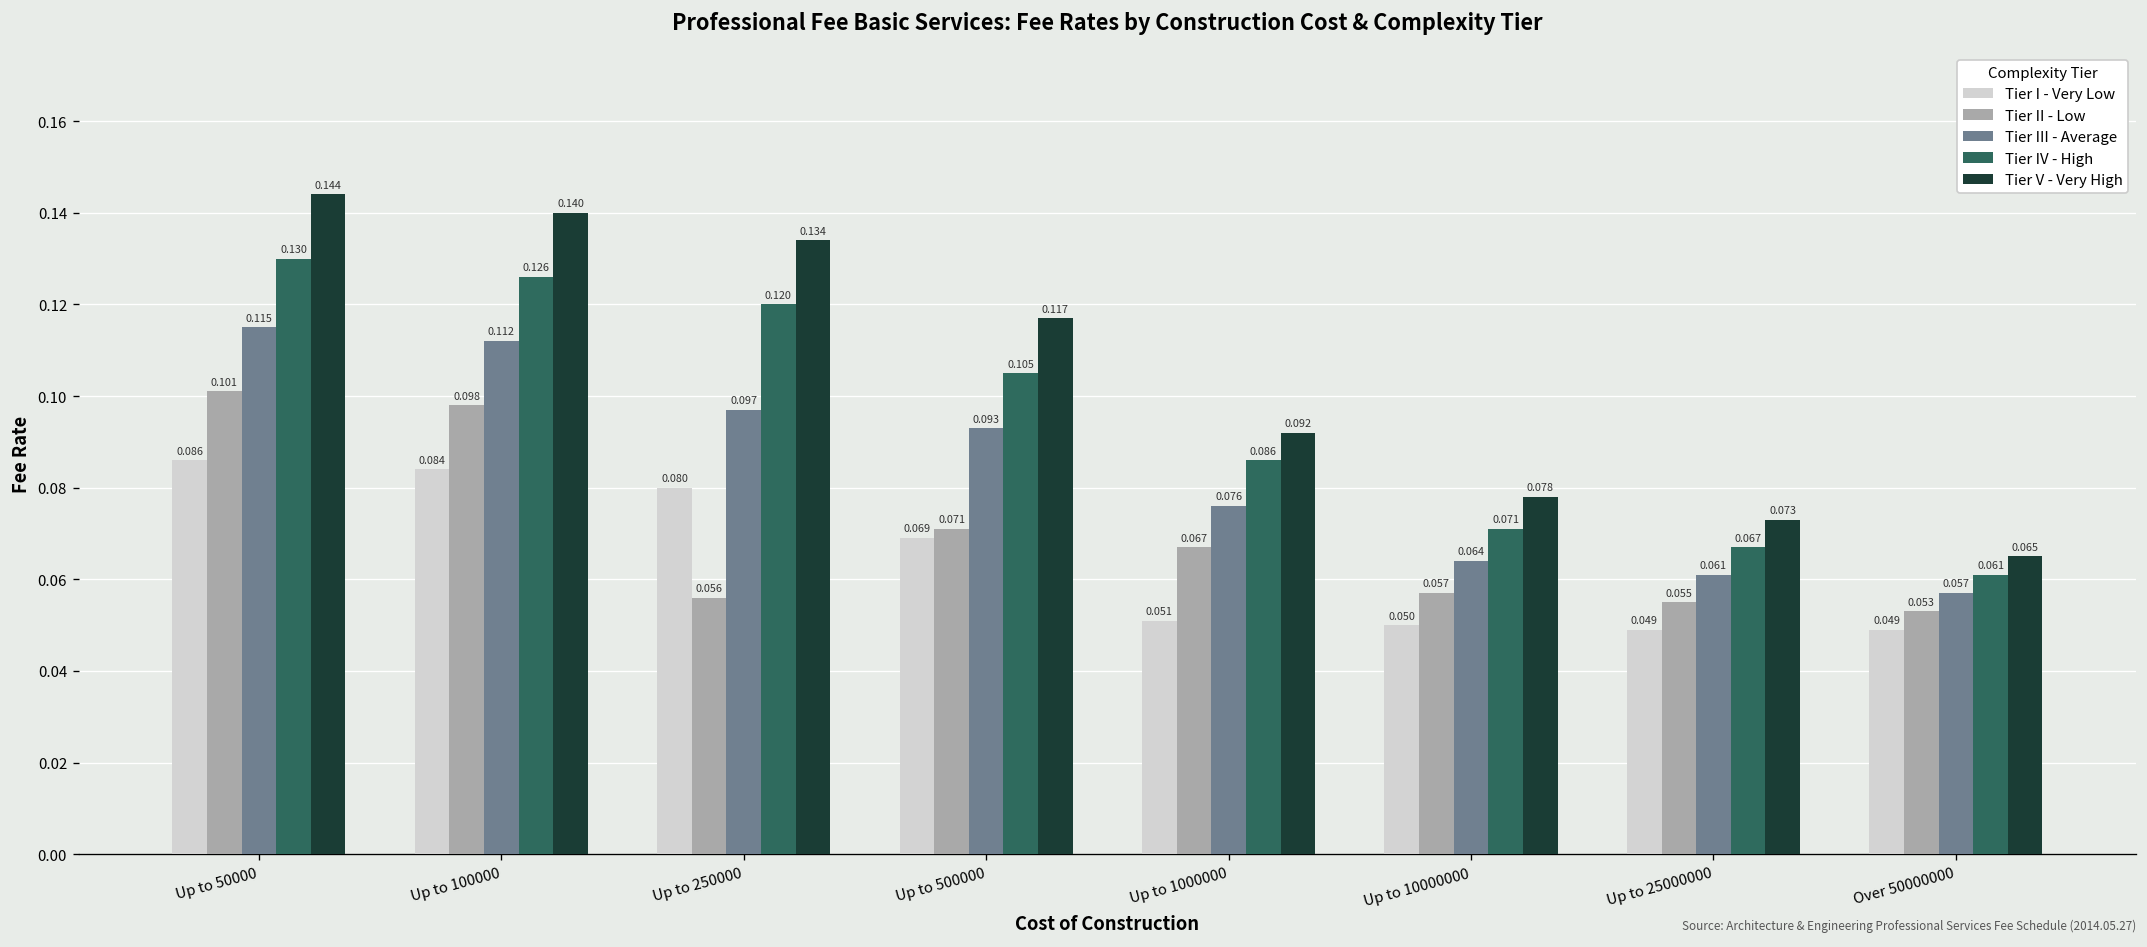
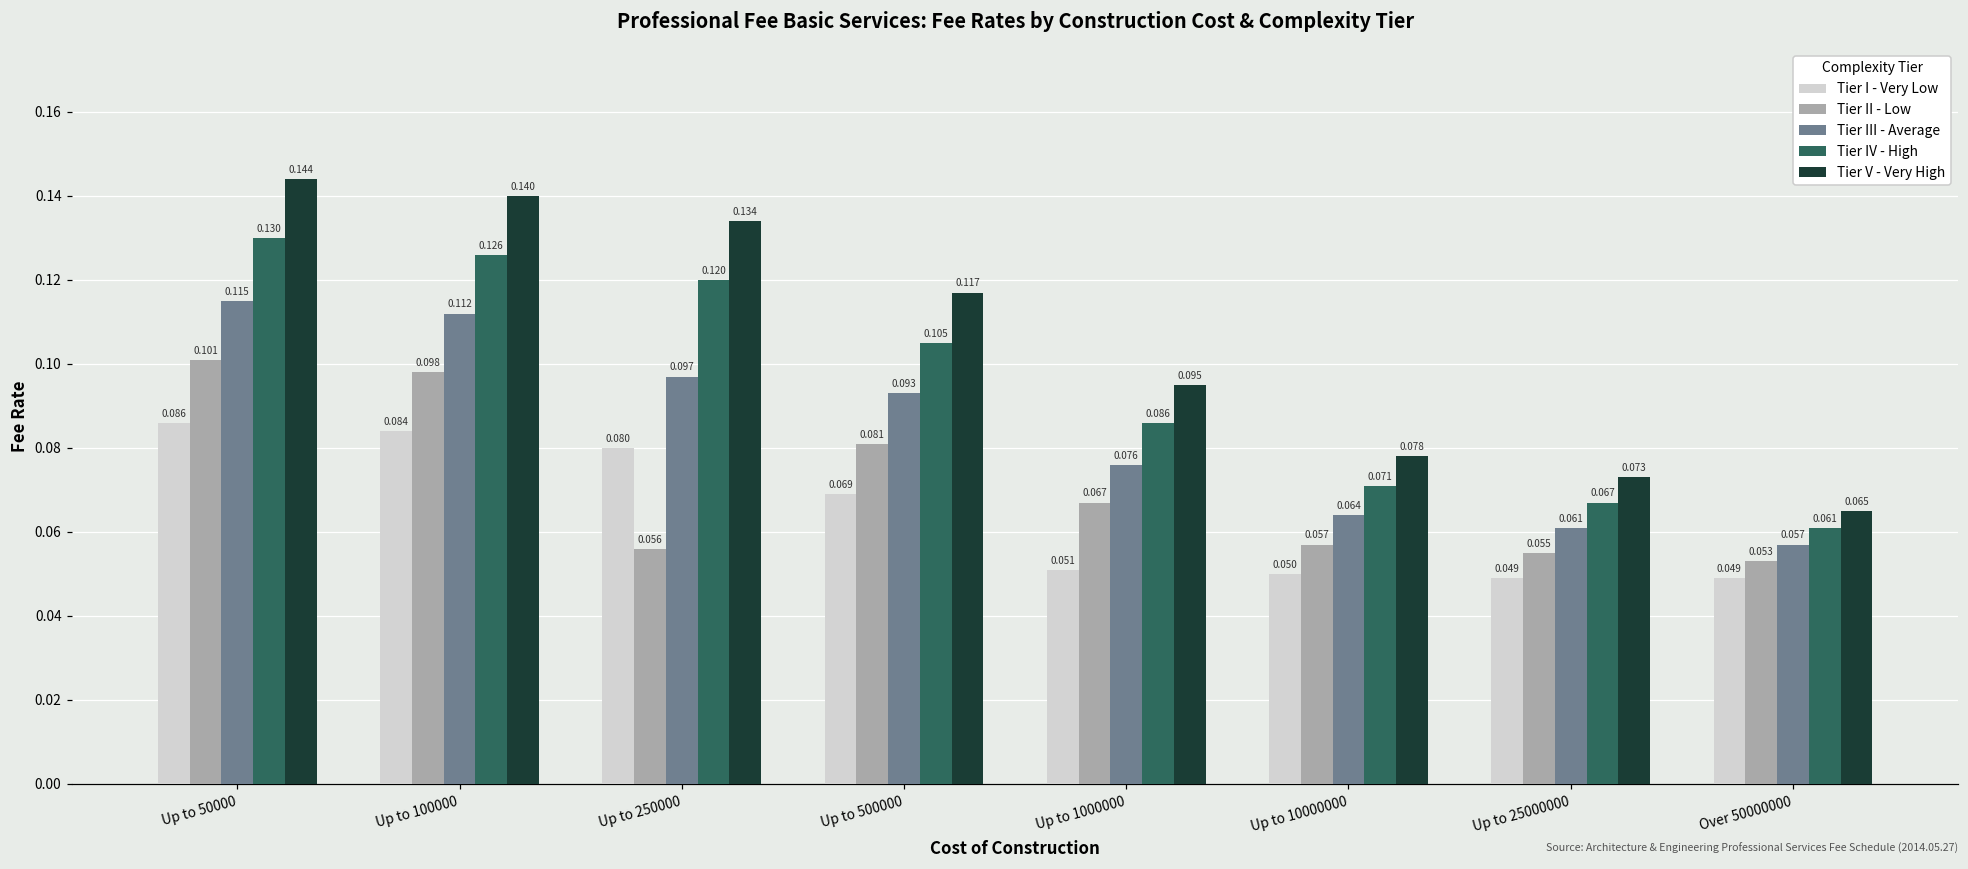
  {
    "Tier I - Very Low": {
      "Up to 50000": 0.086,
      "Up to 100000": 0.084,
      "Up to 250000": 0.080,
      "Up to 500000": 0.069,
      "Up to 1000000": 0.051,
      "Up to 10000000": 0.050,
      "Up to 25000000": 0.049,
      "Over 50000000": 0.049
    },
    "Tier II - Low": {
      "Up to 50000": 0.101,
      "Up to 100000": 0.098,
      "Up to 250000": 0.056,
-     "Up to 500000": 0.071,
+     "Up to 500000": 0.081,
      "Up to 1000000": 0.067,
      "Up to 10000000": 0.057,
      "Up to 25000000": 0.055,
      "Over 50000000": 0.053
    },
    "Tier III - Average": {
      "Up to 50000": 0.115,
      "Up to 100000": 0.112,
      "Up to 250000": 0.097,
      "Up to 500000": 0.093,
      "Up to 1000000": 0.076,
      "Up to 10000000": 0.064,
      "Up to 25000000": 0.061,
      "Over 50000000": 0.057
    },
    "Tier IV - High": {
      "Up to 50000": 0.130,
      "Up to 100000": 0.126,
      "Up to 250000": 0.120,
      "Up to 500000": 0.105,
      "Up to 1000000": 0.086,
      "Up to 10000000": 0.071,
      "Up to 25000000": 0.067,
      "Over 50000000": 0.061
    },
    "Tier V - Very High": {
      "Up to 50000": 0.144,
      "Up to 100000": 0.140,
      "Up to 250000": 0.134,
      "Up to 500000": 0.117,
-     "Up to 1000000": 0.092,
+     "Up to 1000000": 0.095,
      "Up to 10000000": 0.078,
      "Up to 25000000": 0.073,
      "Over 50000000": 0.065
    }
  }
